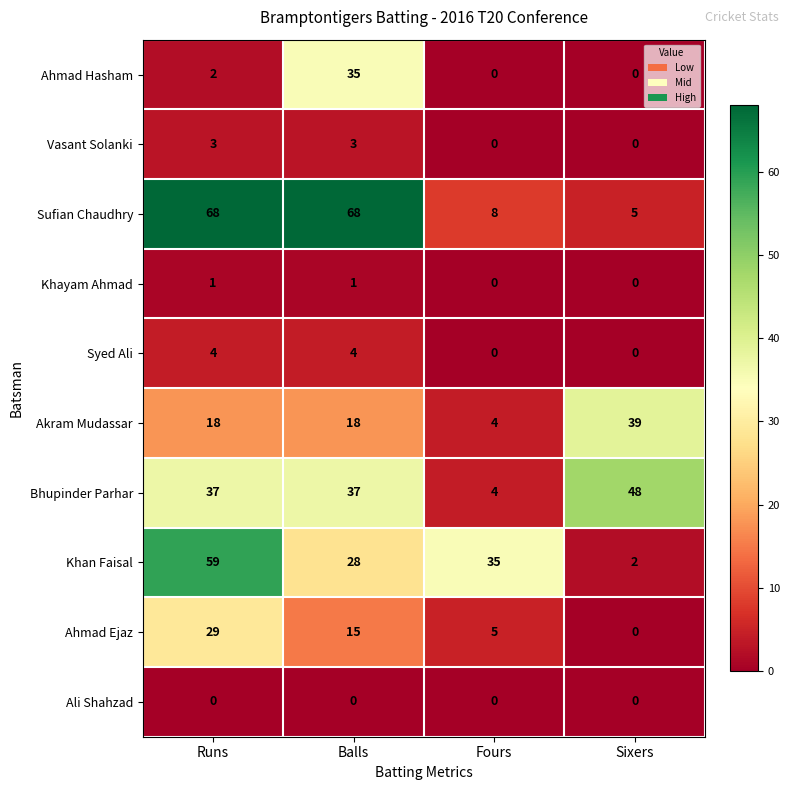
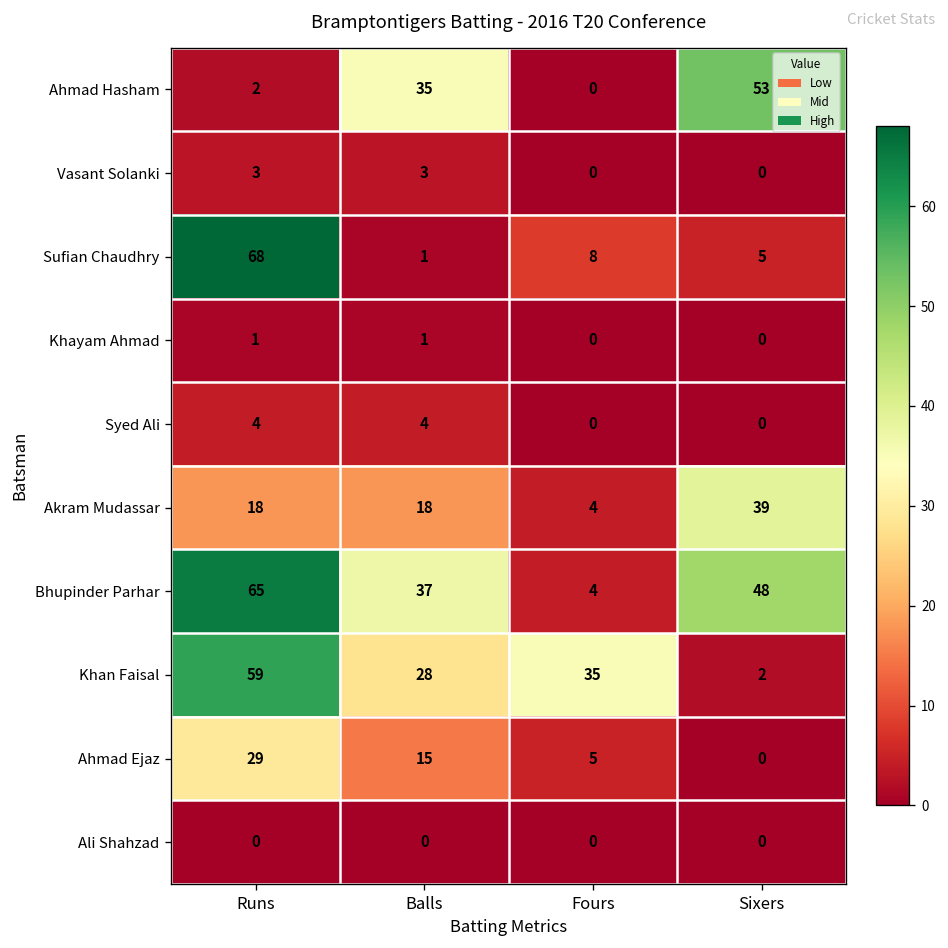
  {
    "Ahmad Hasham": {
      "Runs": 2,
      "Balls": 35,
      "Fours": 0,
-     "Sixers": 0
+     "Sixers": 53
    },
    "Vasant Solanki": {
      "Runs": 3,
      "Balls": 3,
      "Fours": 0,
      "Sixers": 0
    },
    "Sufian Chaudhry": {
      "Runs": 68,
-     "Balls": 68,
+     "Balls": 1,
      "Fours": 8,
      "Sixers": 5
    },
    "Khayam Ahmad": {
      "Runs": 1,
      "Balls": 1,
      "Fours": 0,
      "Sixers": 0
    },
    "Syed Ali": {
      "Runs": 4,
      "Balls": 4,
      "Fours": 0,
      "Sixers": 0
    },
    "Akram Mudassar": {
      "Runs": 18,
      "Balls": 18,
      "Fours": 4,
      "Sixers": 39
    },
    "Bhupinder Parhar": {
-     "Runs": 37,
+     "Runs": 65,
      "Balls": 37,
      "Fours": 4,
      "Sixers": 48
    },
    "Khan Faisal": {
      "Runs": 59,
      "Balls": 28,
      "Fours": 35,
      "Sixers": 2
    },
    "Ahmad Ejaz": {
      "Runs": 29,
      "Balls": 15,
      "Fours": 5,
      "Sixers": 0
    },
    "Ali Shahzad": {
      "Runs": 0,
      "Balls": 0,
      "Fours": 0,
      "Sixers": 0
    }
  }
